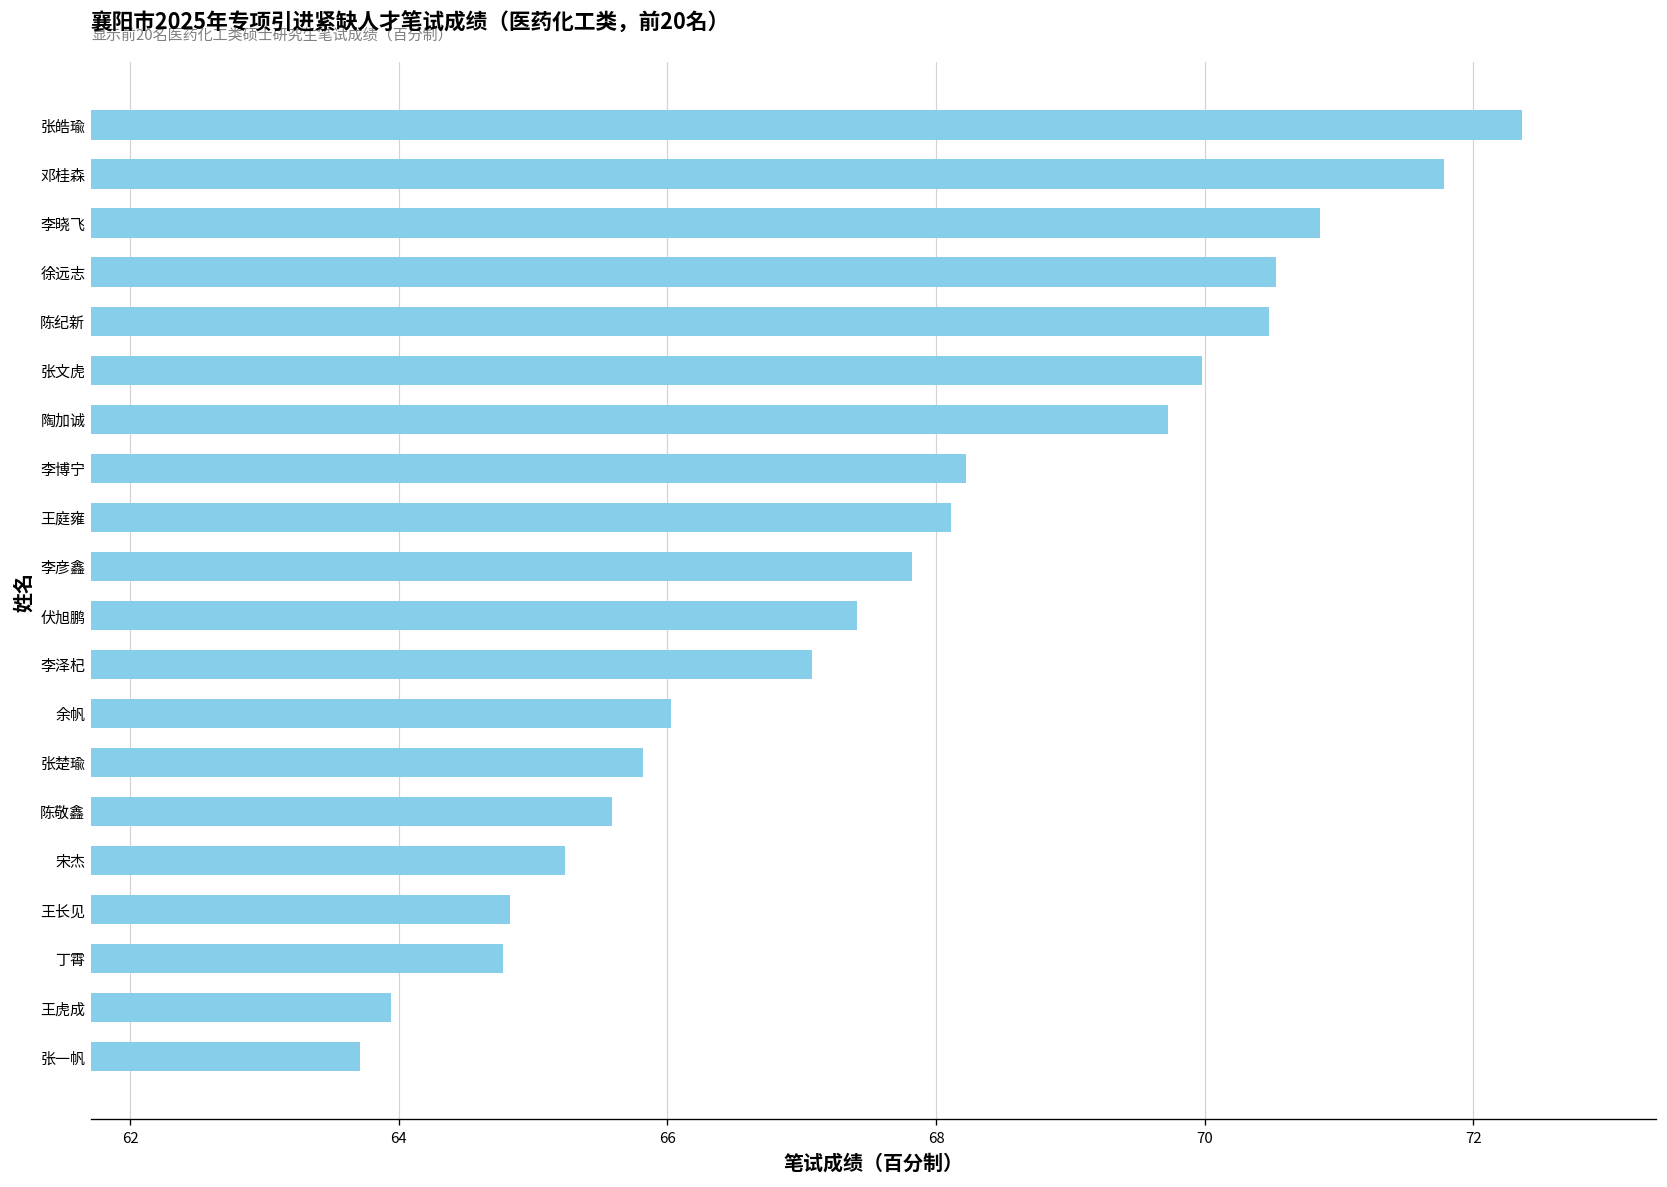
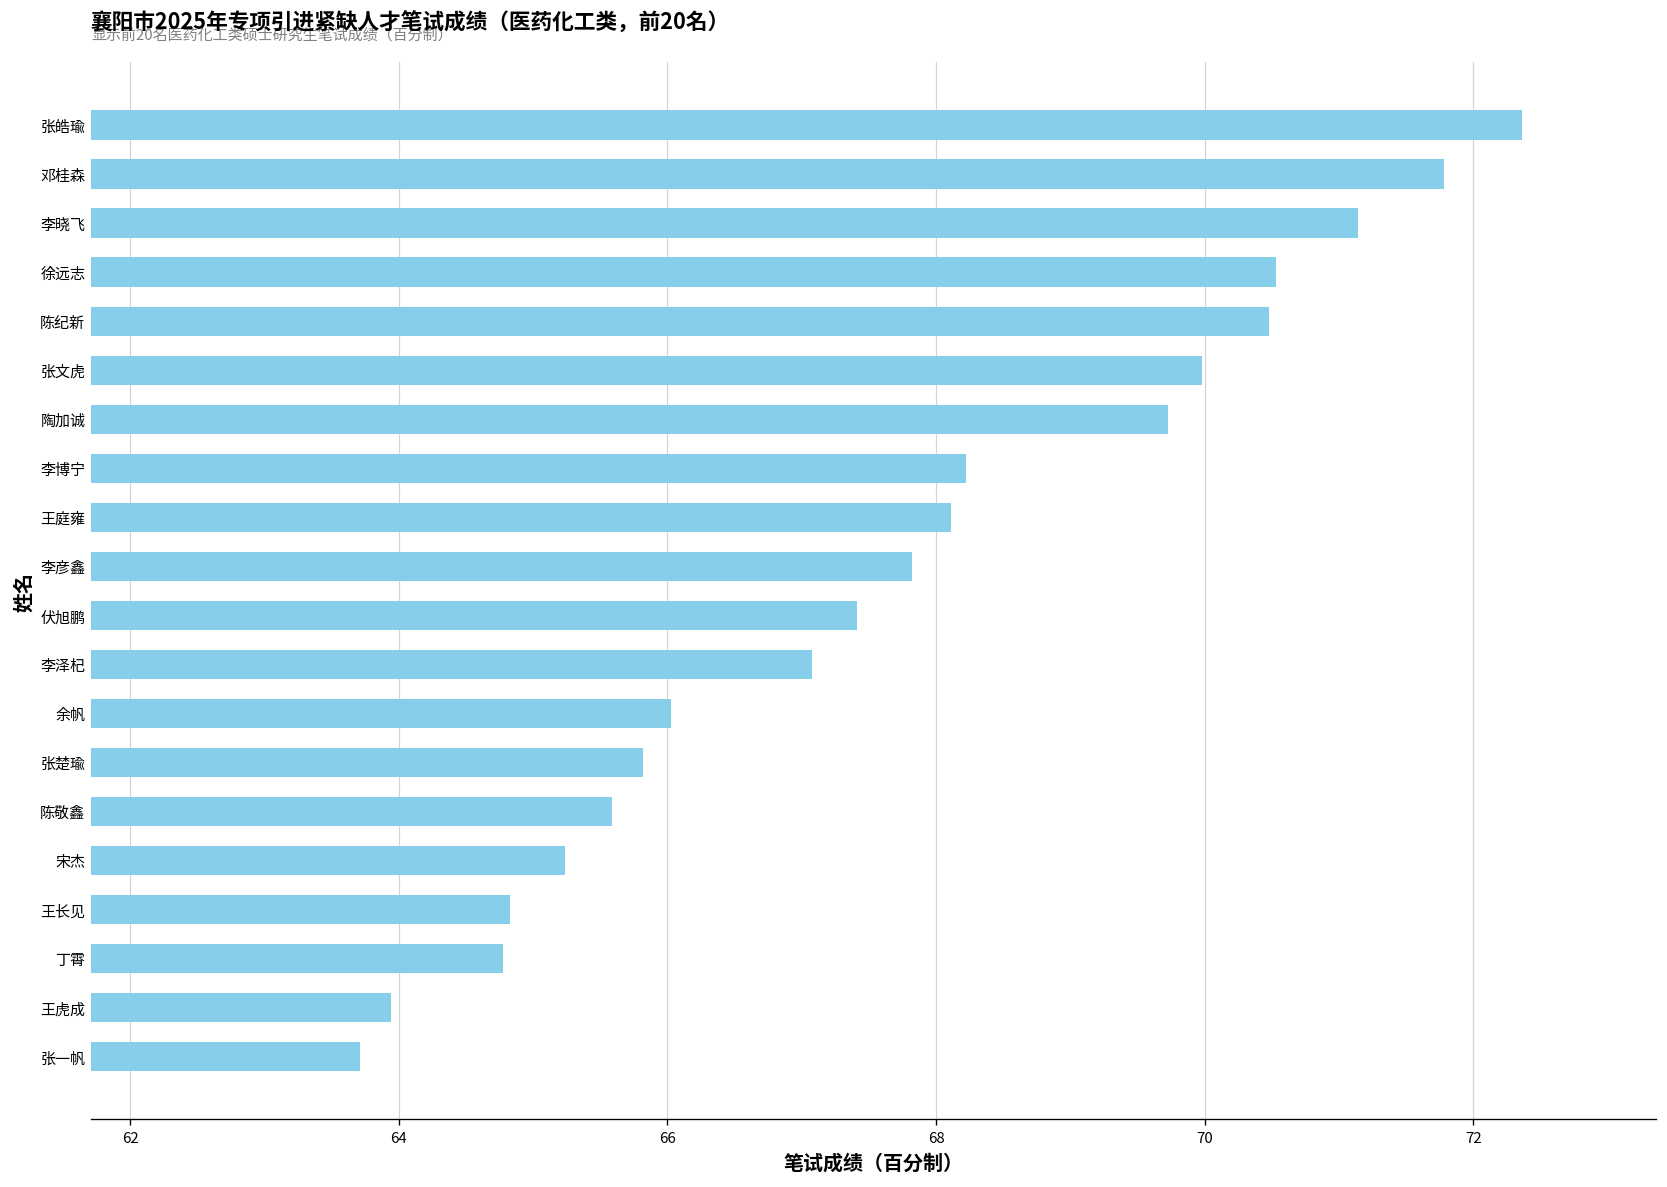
  {
    "张皓瑜": 72.36,
    "邓桂森": 71.78,
-   "李晓飞": 70.86,
+   "李晓飞": 71.14,
    "徐远志": 70.53,
    "陈纪新": 70.48,
    "张文虎": 69.98,
    "陶加诚": 69.73,
    "李博宁": 68.22,
    "王庭雍": 68.11,
    "李彦鑫": 67.82,
    "伏旭鹏": 67.41,
    "李泽杞": 67.08,
    "余帆": 66.03,
    "张楚瑜": 65.82,
    "陈敬鑫": 65.59,
    "宋杰": 65.24,
    "王长见": 64.83,
    "丁霄": 64.78,
    "王虎成": 63.94,
    "张一帆": 63.71
  }
